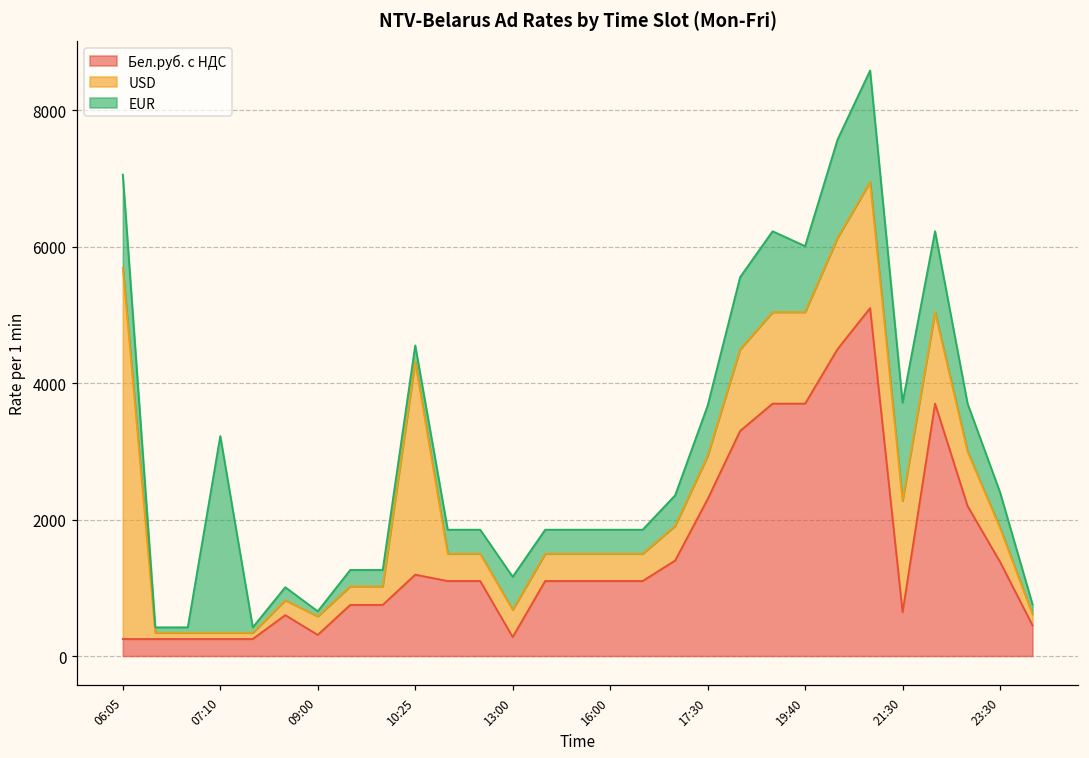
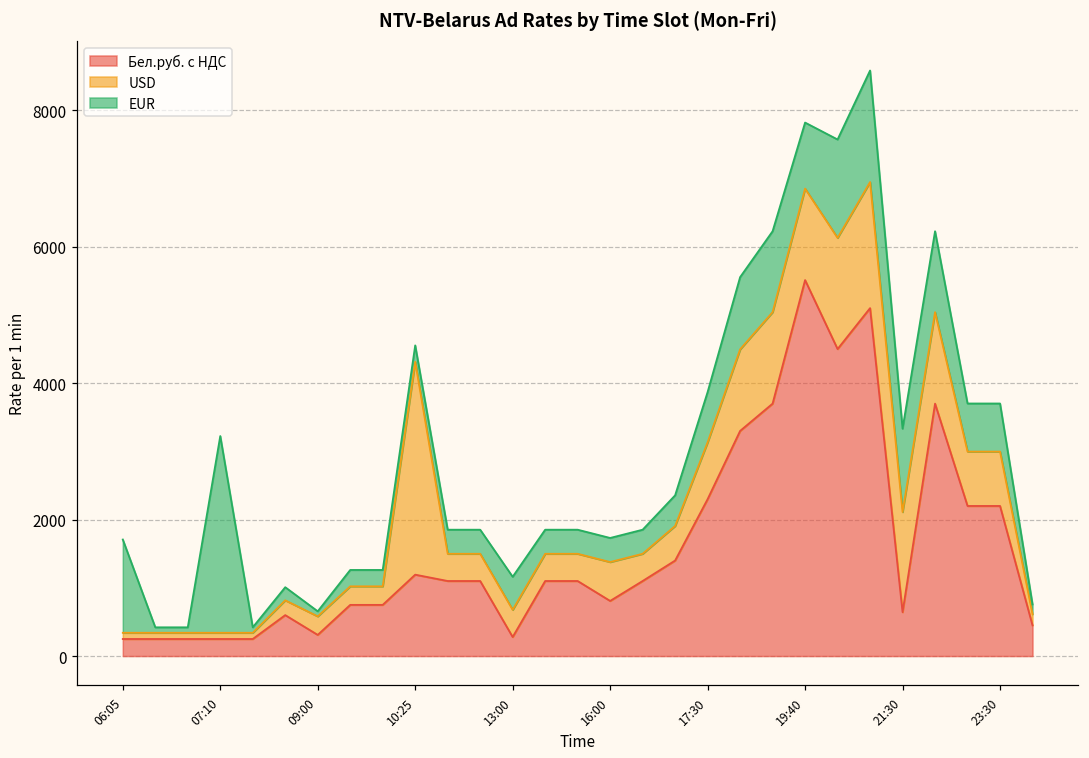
  {
    "Бел.руб. с НДС": {
      "06:05": 300,
      "07:10": 300,
      "09:00": 300,
      "10:25": 1200,
      "13:00": 300,
-     "16:00": 1100,
+     "16:00": 800,
      "17:30": 2300,
-     "19:40": 3700,
+     "19:40": 5500,
      "21:30": 600,
-     "23:30": 1400
+     "23:30": 2200
    },
    "USD": {
-     "06:05": 5400,
+     "06:05": 100,
      "07:10": 100,
      "09:00": 300,
      "10:25": 3100,
      "13:00": 400,
-     "16:00": 400,
-     "17:30": 600,
+     "16:00": 600,
+     "17:30": 800,
      "19:40": 1300,
-     "21:30": 1600,
-     "23:30": 500
+     "21:30": 1500,
+     "23:30": 800
    },
    "EUR": {
      "06:05": 1400,
      "07:10": 2900,
      "09:00": 100,
      "10:25": 200,
      "13:00": 500,
      "16:00": 400,
      "17:30": 700,
      "19:40": 1000,
-     "21:30": 1400,
-     "23:30": 500
+     "21:30": 1200,
+     "23:30": 700
    }
  }
